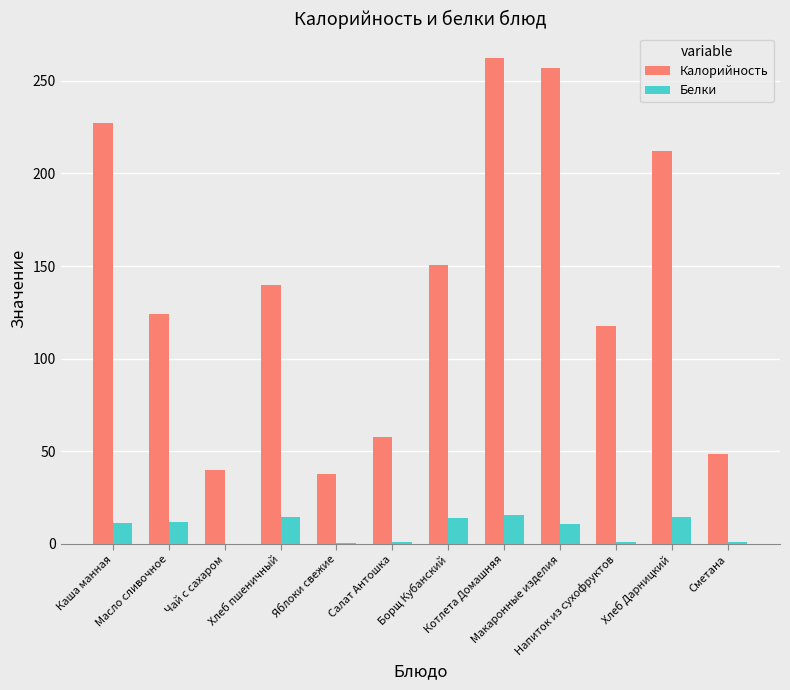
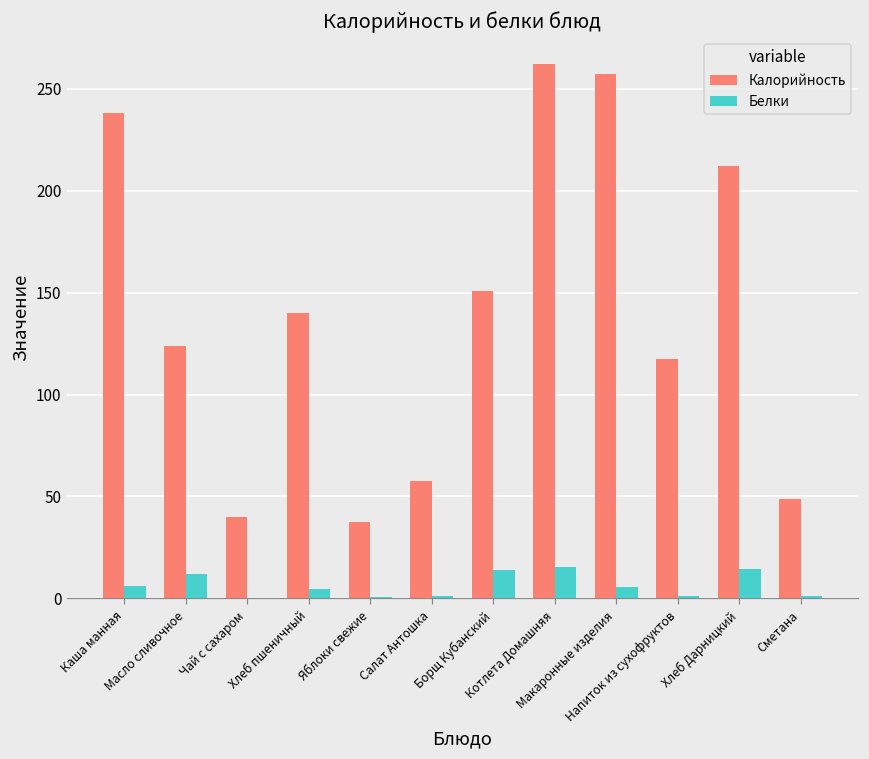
  {
    "Калорийность": {
-     "Каша манная": 227,
+     "Каша манная": 238,
      "Масло сливочное": 124,
      "Чай с сахаром": 40,
      "Хлеб пшеничный": 140,
      "Яблоки свежие": 38,
      "Салат Антошка": 58,
      "Борщ Кубанский": 151,
      "Котлета Домашняя": 262,
      "Макаронные изделия": 257,
      "Напиток из сухофруктов": 118,
      "Хлеб Дарницкий": 212,
      "Сметана": 49
    },
    "Белки": {
-     "Каша манная": 11,
+     "Каша манная": 6,
      "Масло сливочное": 12,
      "Чай с сахаром": 0,
-     "Хлеб пшеничный": 15,
+     "Хлеб пшеничный": 5,
      "Борщ Кубанский": 14,
      "Котлета Домашняя": 15,
-     "Макаронные изделия": 11,
+     "Макаронные изделия": 5,
      "Хлеб Дарницкий": 14
    }
  }
